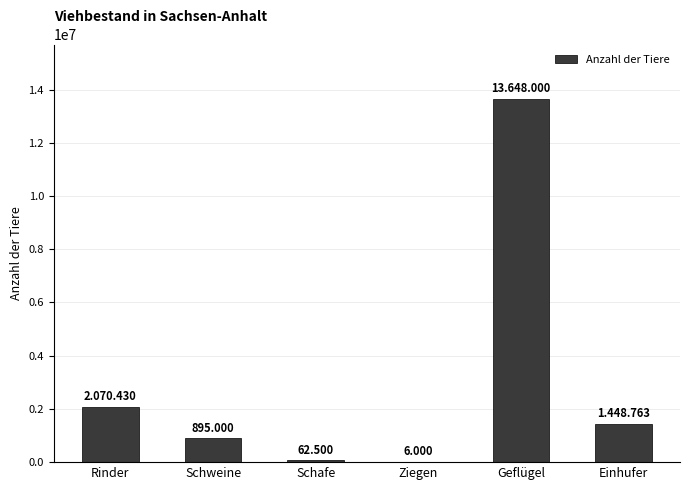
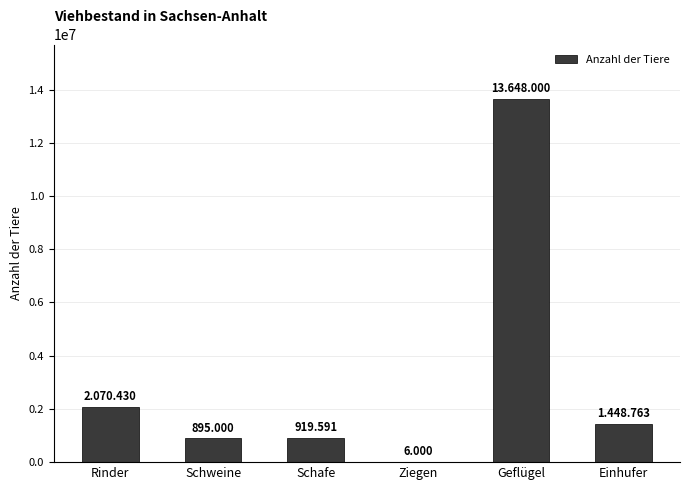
  {
-   "Schafe": 62.500
+   "Schafe": 919.591
  }
